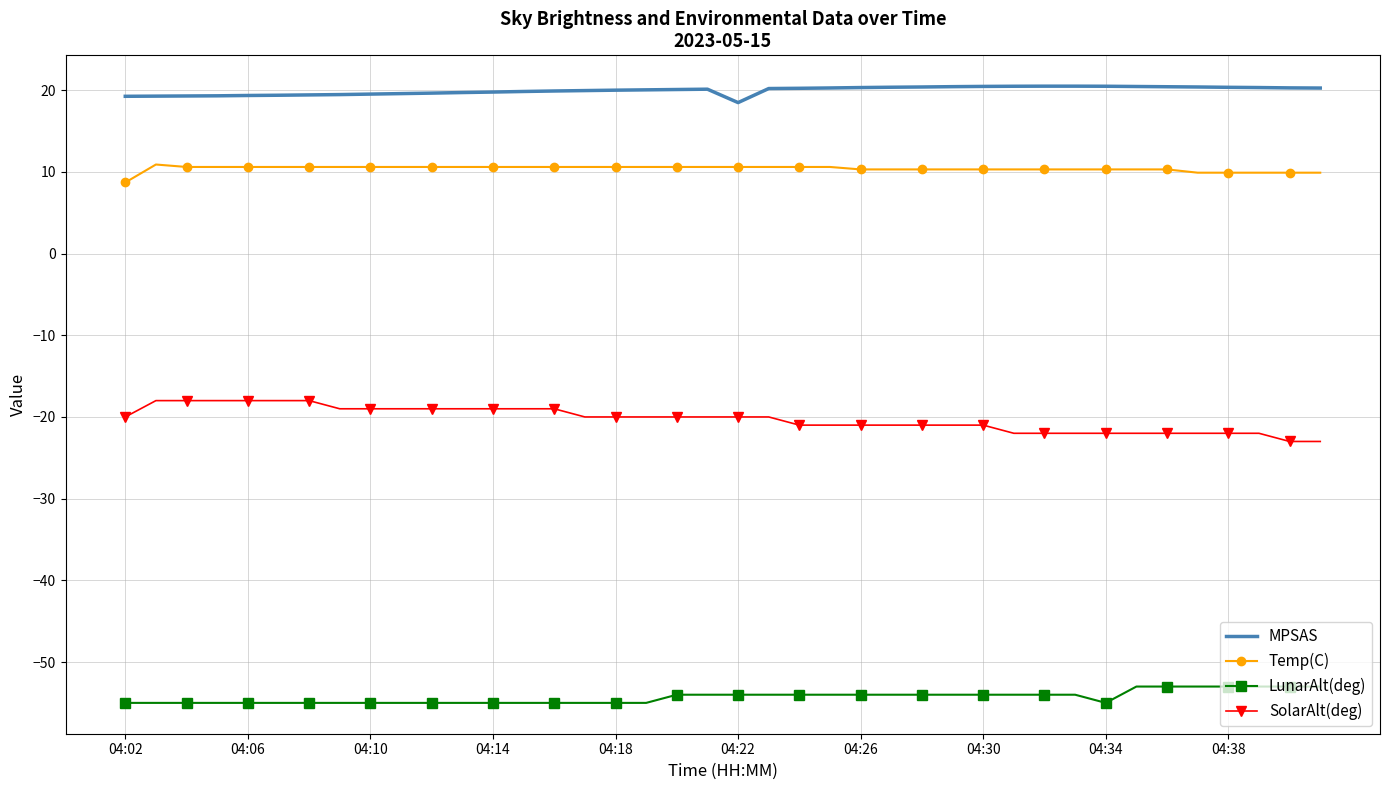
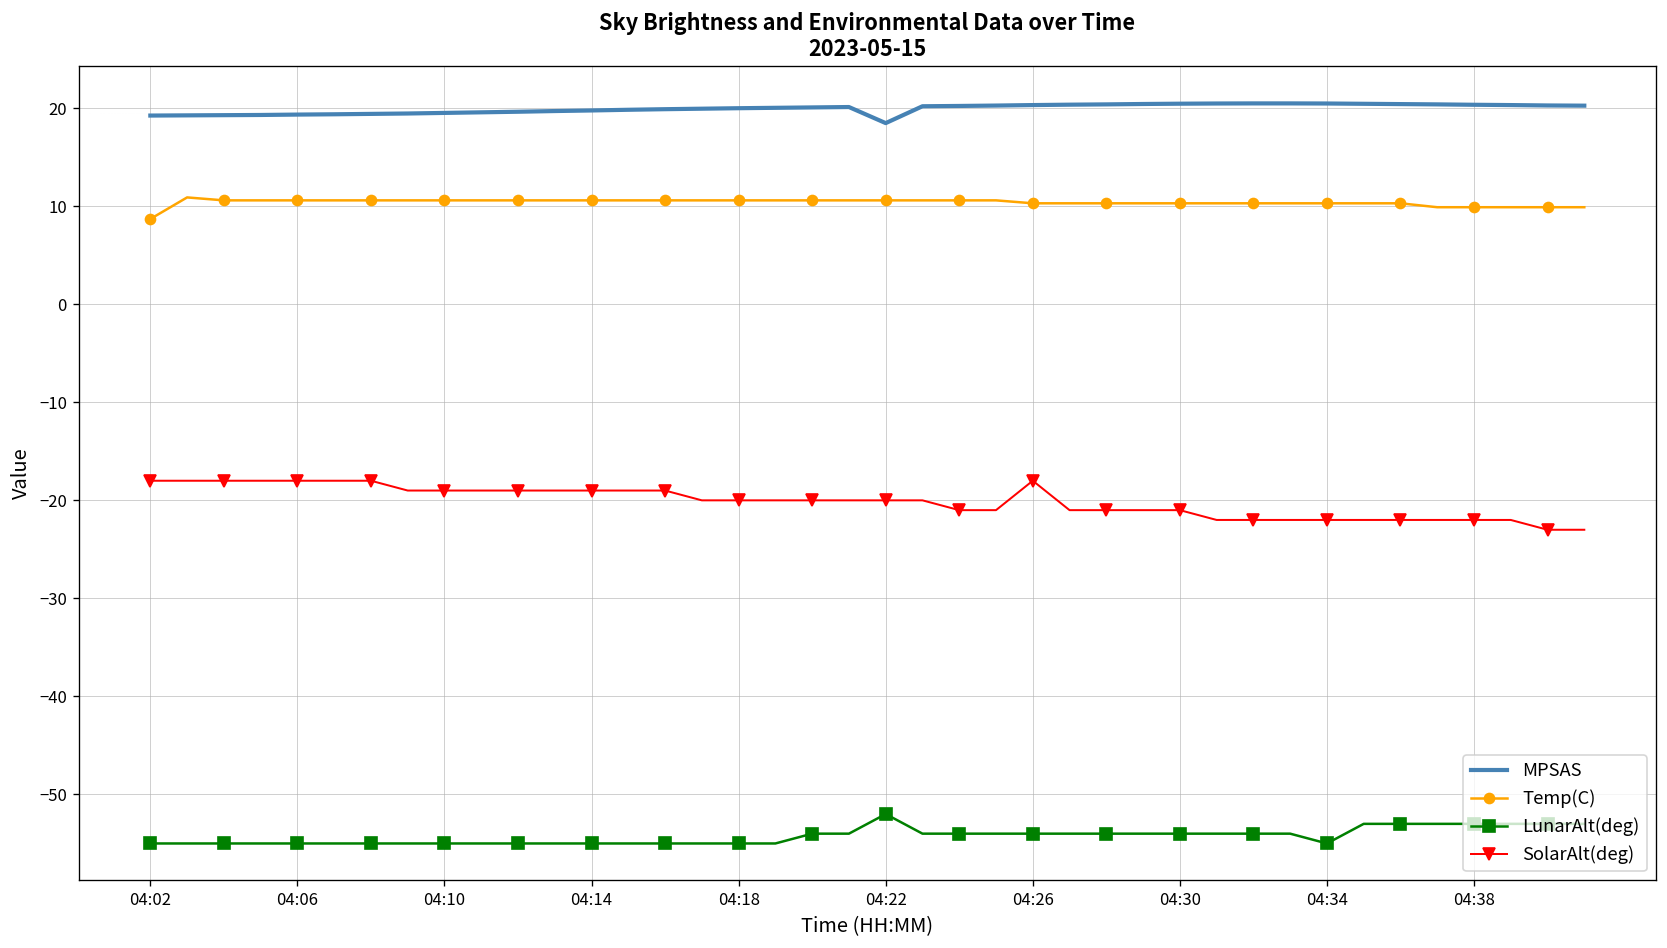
  {
    "MPSAS": {
      "04:02": 19,
      "04:06": 19,
      "04:10": 20,
      "04:14": 20,
      "04:18": 20,
      "04:22": 18,
      "04:26": 20,
      "04:30": 20,
      "04:34": 20,
      "04:38": 20
    },
    "Temp(C)": {
      "04:02": 9,
      "04:06": 11,
      "04:10": 11,
      "04:14": 11,
      "04:18": 11,
      "04:22": 11,
      "04:26": 10,
      "04:30": 10,
      "04:34": 10,
      "04:38": 10
    },
    "LunarAlt(deg)": {
      "04:02": -55,
      "04:06": -55,
      "04:10": -55,
      "04:14": -55,
      "04:18": -55,
-     "04:22": -54,
+     "04:22": -52,
      "04:26": -54,
      "04:30": -54,
      "04:34": -55
    },
    "SolarAlt(deg)": {
-     "04:02": -20,
+     "04:02": -18,
      "04:06": -18,
      "04:10": -19,
      "04:14": -19,
      "04:18": -20,
      "04:22": -20,
-     "04:26": -21,
+     "04:26": -18,
      "04:30": -21,
      "04:34": -22,
      "04:38": -22
    }
  }
